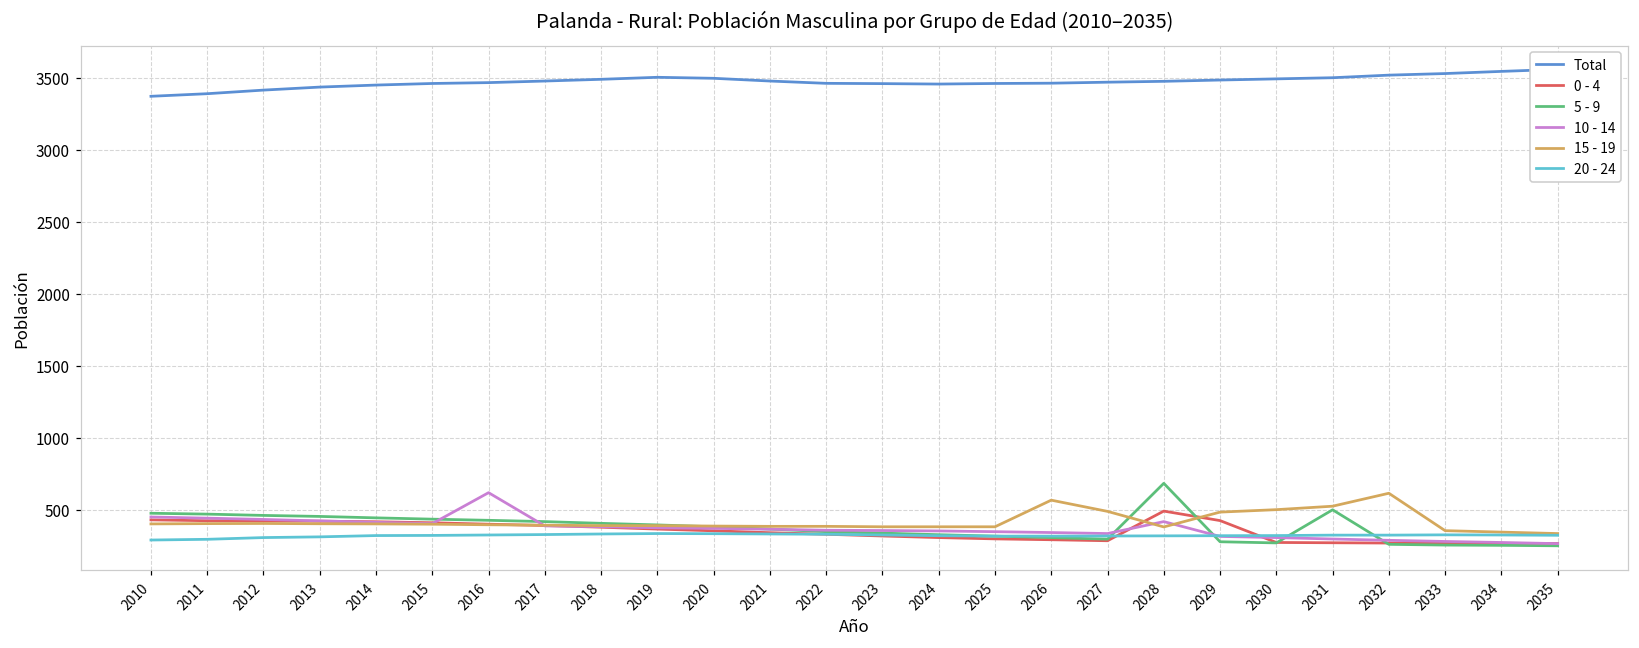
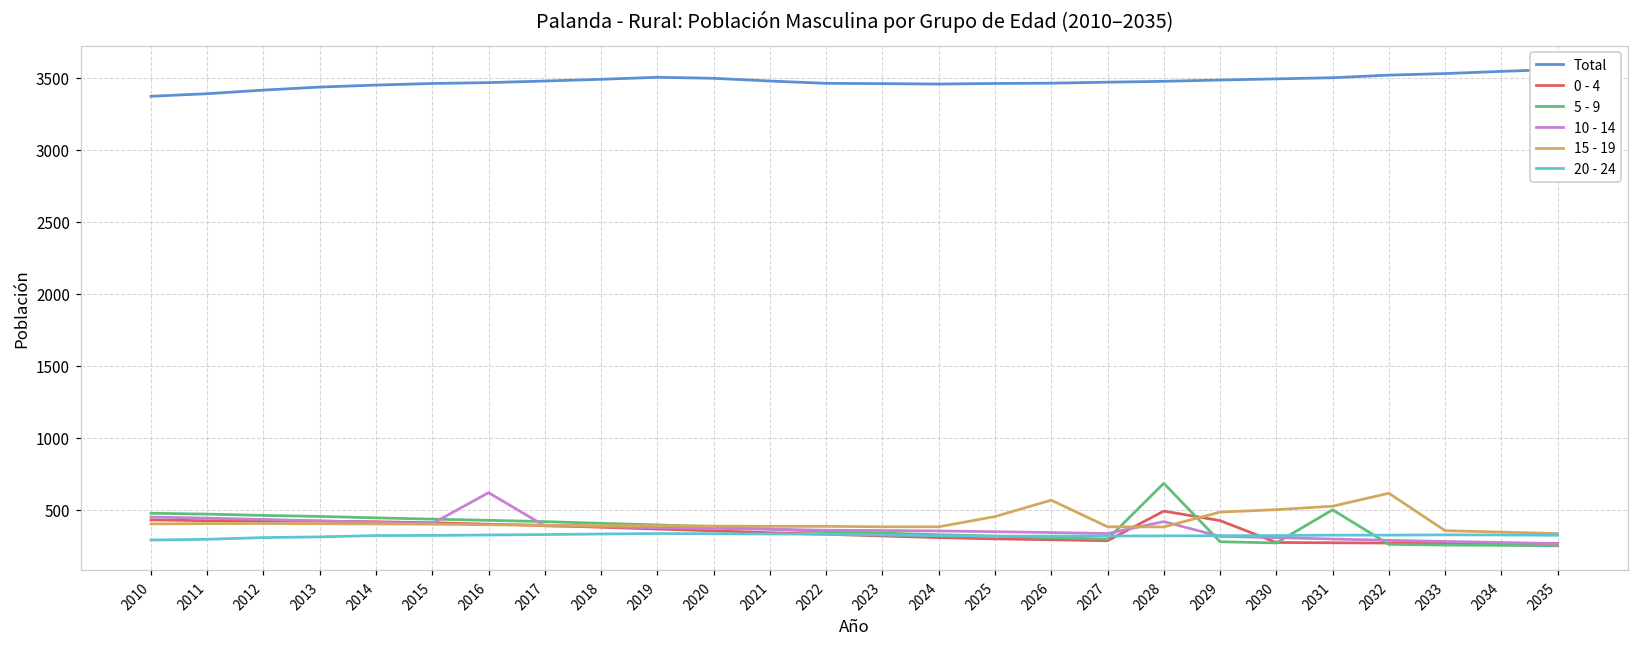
  {
    "0 - 4": {
      "2010": 430,
      "2028": 490,
      "2029": 420,
      "2031": 270
    },
    "5 - 9": {
      "2010": 470,
      "2011": 470,
      "2012": 460,
      "2013": 450,
      "2014": 440,
      "2015": 430,
      "2016": 430,
      "2017": 420,
      "2028": 680,
      "2029": 280,
      "2031": 500
    },
    "10 - 14": {
      "2010": 450,
      "2016": 620,
      "2024": 350,
      "2025": 350,
      "2026": 340,
      "2028": 420,
      "2031": 300
    },
    "15 - 19": {
      "2010": 400,
      "2011": 400,
      "2022": 380,
      "2023": 380,
      "2024": 380,
-     "2025": 380,
+     "2025": 450,
      "2026": 570,
-     "2027": 490,
+     "2027": 380,
      "2028": 380,
      "2029": 480,
      "2030": 500,
      "2031": 520,
      "2032": 610,
      "2033": 350,
      "2034": 340
    }
  }
